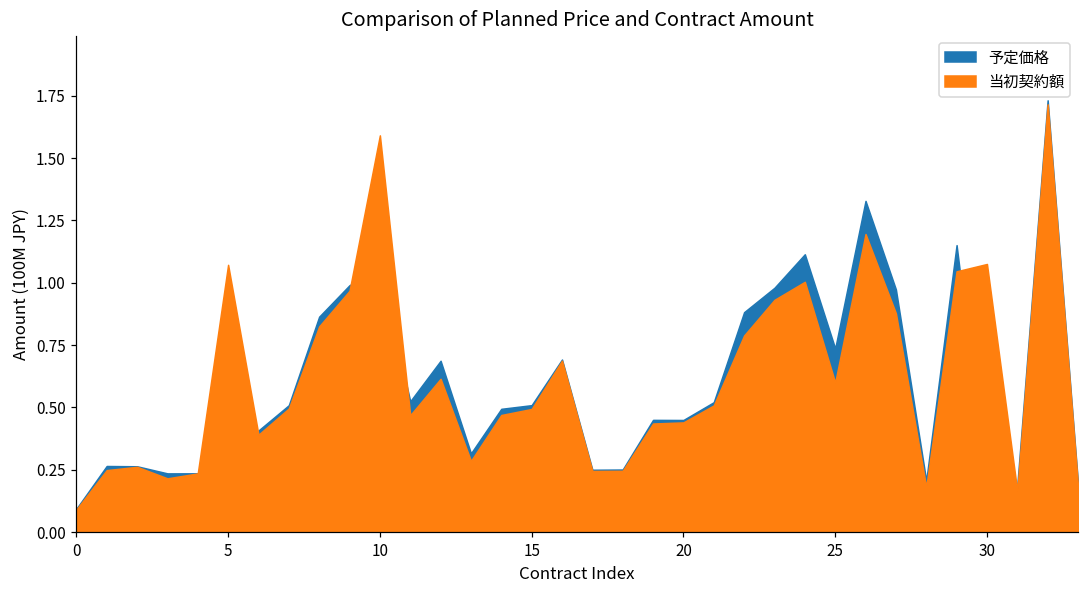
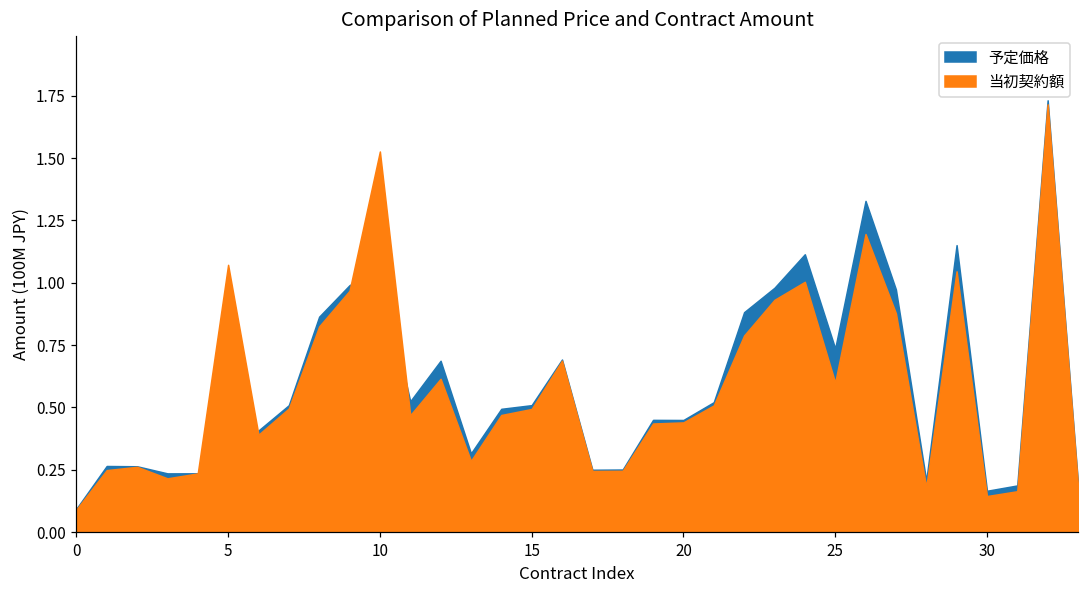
  {
    "予定価格": {
      "15": 0.51,
      "25": 0.74
    },
    "当初契約額": {
      "5": 1.07,
-     "10": 1.59,
+     "10": 1.53,
      "15": 0.49,
      "25": 0.60,
-     "30": 1.08
+     "30": 0.14
    }
  }
